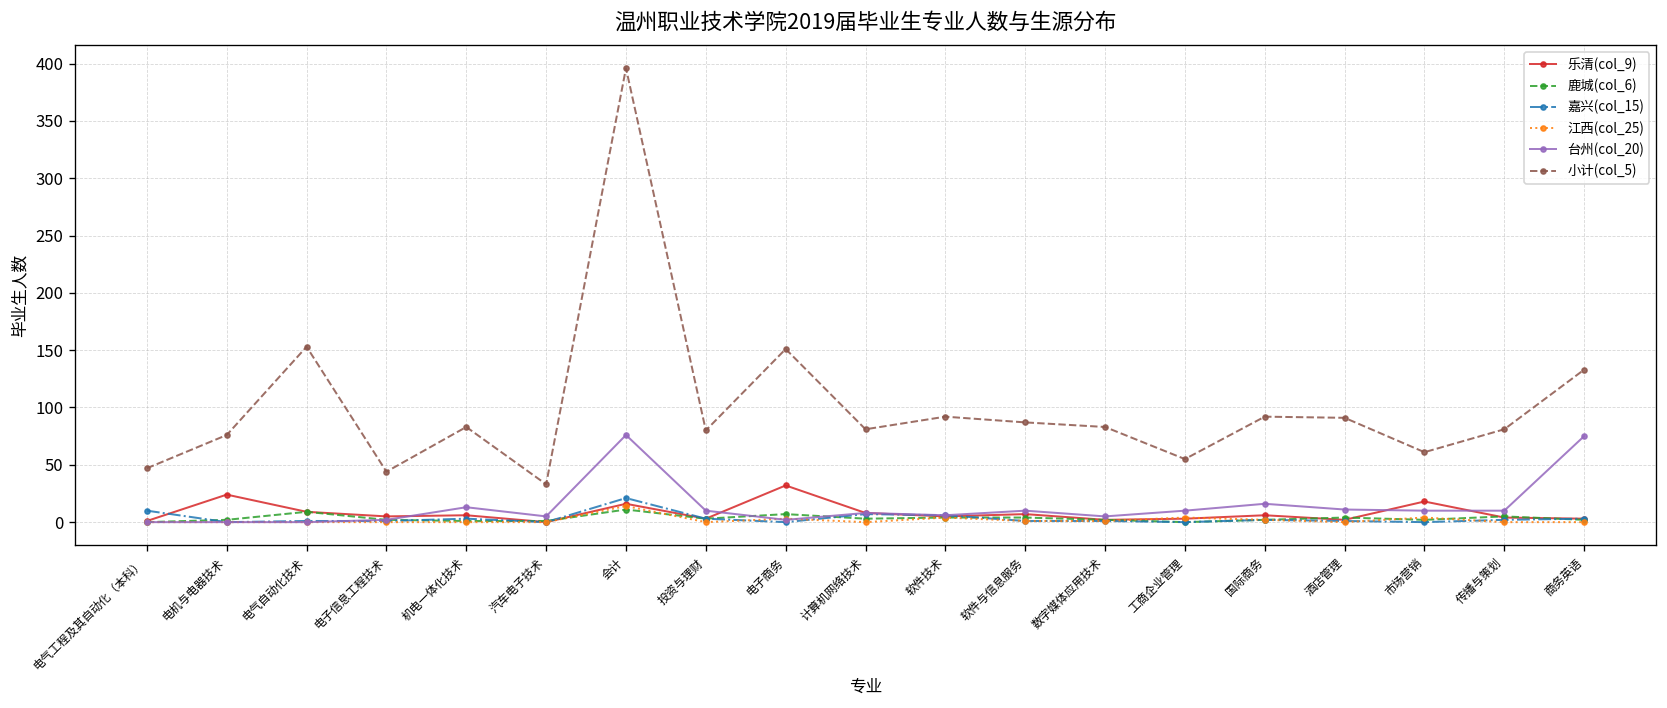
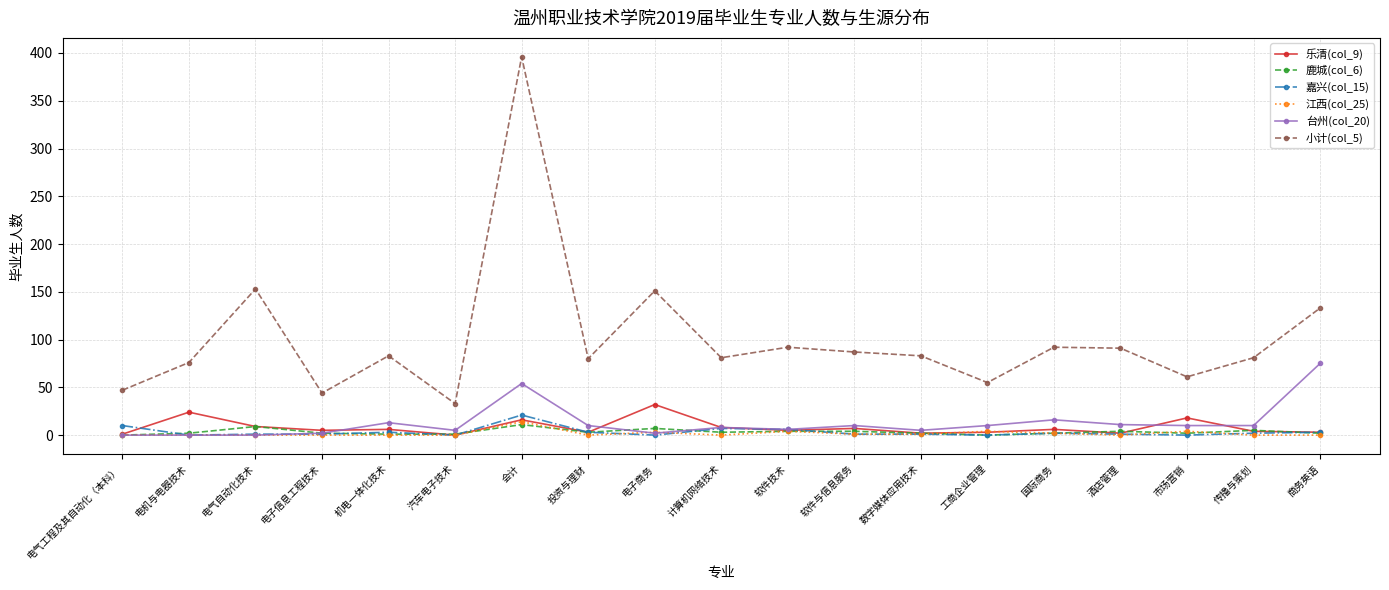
  {
    "乐清(col_9)": {
      "电机与电器技术": 20,
      "电子信息工程技术": 10,
      "机电一体化技术": 10,
      "电子商务": 30,
      "软件与信息服务": 10,
      "国际商务": 10,
      "市场营销": 20
    },
    "鹿城(col_6)": {
      "会计": 10,
      "电子商务": 10,
      "计算机网络技术": 0,
      "软件与信息服务": 0
    },
    "嘉兴(col_15)": {
      "电气工程及其自动化（本科）": 10,
      "会计": 20
    },
    "江西(col_25)": {
      "投资与理财": 0,
      "计算机网络技术": 0
    },
    "台州(col_20)": {
      "机电一体化技术": 10,
      "汽车电子技术": 10,
-     "会计": 80,
+     "会计": 50,
      "投资与理财": 10,
      "软件与信息服务": 10,
      "数字媒体应用技术": 10,
      "工商企业管理": 10,
      "国际商务": 20,
      "酒店管理": 10,
      "市场营销": 10,
      "传播与策划": 10,
      "商务英语": 80
    },
    "小计(col_5)": {
      "电气工程及其自动化（本科）": 50,
      "电机与电器技术": 80,
      "电气自动化技术": 150,
      "电子信息工程技术": 40,
      "机电一体化技术": 80,
      "汽车电子技术": 30,
      "会计": 400,
      "投资与理财": 80,
      "电子商务": 150,
      "计算机网络技术": 80,
      "软件技术": 90,
      "软件与信息服务": 90,
      "数字媒体应用技术": 80,
      "工商企业管理": 60,
      "国际商务": 90,
      "酒店管理": 90,
      "市场营销": 60,
      "传播与策划": 80,
      "商务英语": 130
    }
  }
